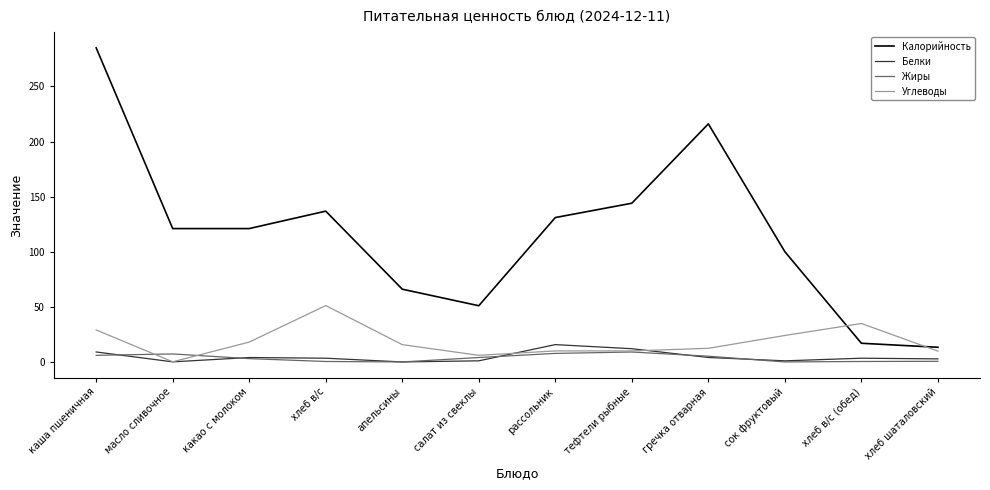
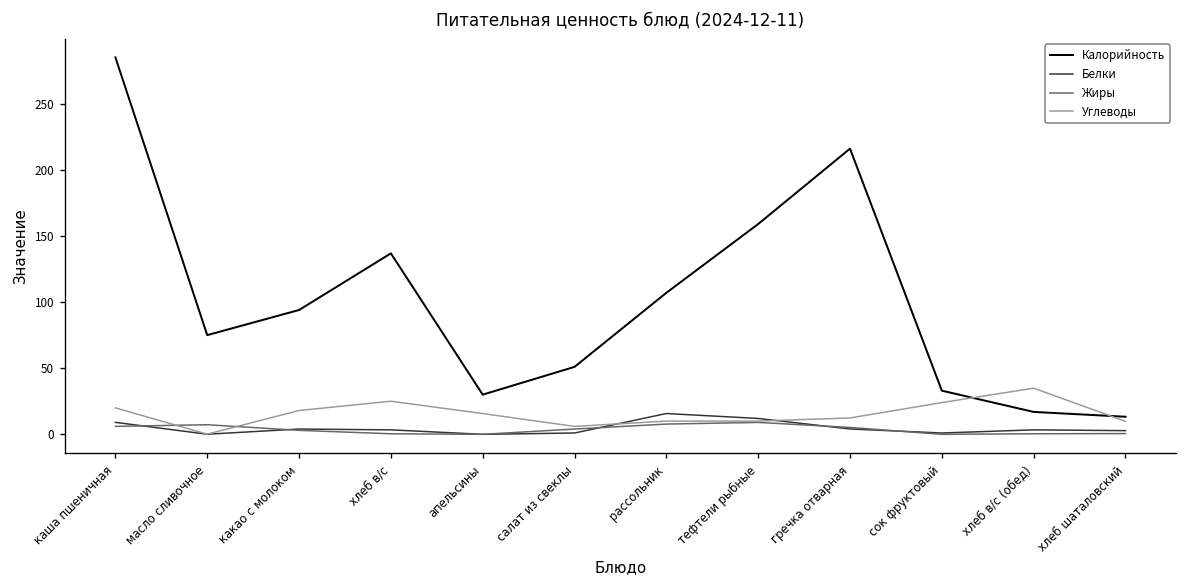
  {
    "Калорийность": {
      "каша пшеничная": 285,
-     "масло сливочное": 121,
-     "какао с молоком": 121,
+     "масло сливочное": 75,
+     "какао с молоком": 94,
      "хлеб в/с": 137,
-     "апельсины": 66,
+     "апельсины": 30,
      "салат из свеклы": 51,
-     "рассольник": 131,
-     "тефтели рыбные": 144,
+     "рассольник": 107,
+     "тефтели рыбные": 159,
      "гречка отварная": 216,
-     "сок фруктовый": 100,
+     "сок фруктовый": 33,
      "хлеб в/с (обед)": 17,
      "хлеб шаталовский": 13
    },
    "Белки": {
      "каша пшеничная": 9,
      "хлеб в/с": 3,
      "салат из свеклы": 1,
      "рассольник": 16,
      "хлеб в/с (обед)": 3
    },
    "Жиры": {
      "каша пшеничная": 6,
      "масло сливочное": 7,
      "хлеб в/с": 0,
      "хлеб в/с (обед)": 0
    },
    "Углеводы": {
-     "каша пшеничная": 29,
+     "каша пшеничная": 20,
      "какао с молоком": 18,
-     "хлеб в/с": 51,
+     "хлеб в/с": 25,
      "апельсины": 16,
      "гречка отварная": 12,
      "сок фруктовый": 24,
      "хлеб в/с (обед)": 35,
      "хлеб шаталовский": 10
    }
  }
